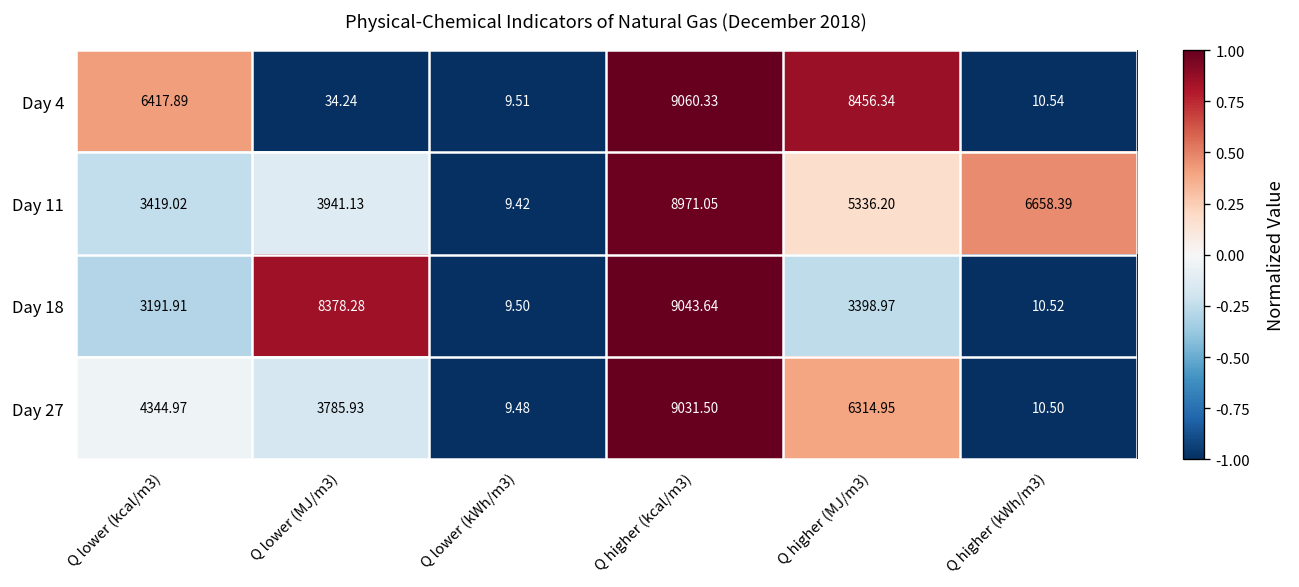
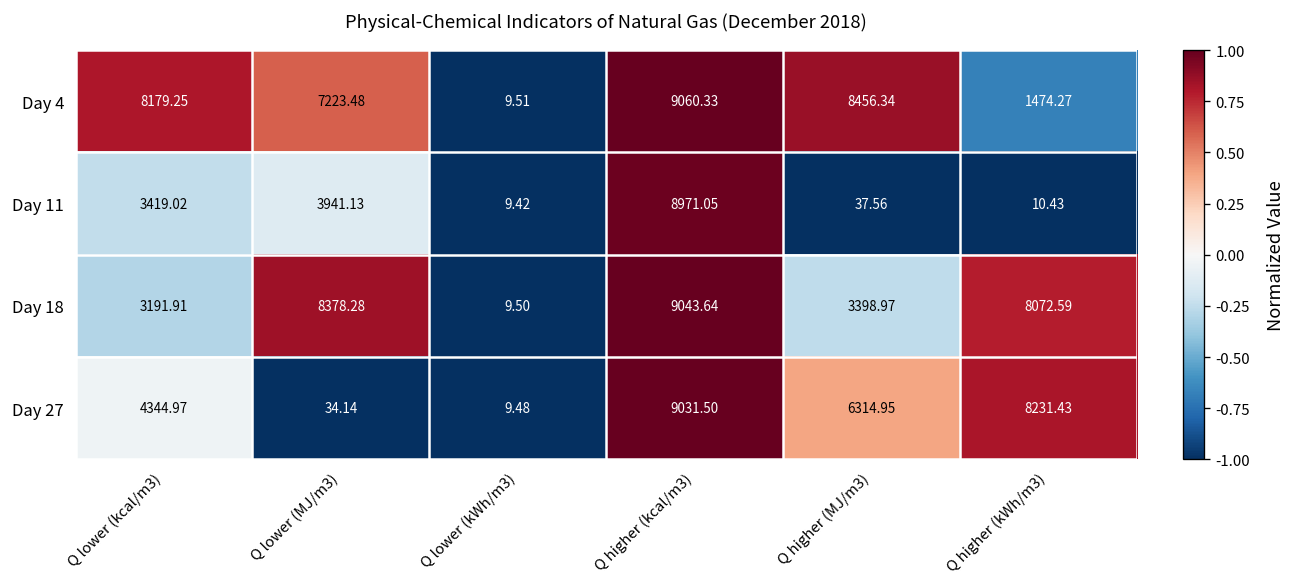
  {
    "Day 4": {
-     "Q lower (kcal/m3)": 6417.89,
-     "Q lower (MJ/m3)": 34.24,
+     "Q lower (kcal/m3)": 8179.25,
+     "Q lower (MJ/m3)": 7223.48,
      "Q lower (kWh/m3)": 9.51,
      "Q higher (kcal/m3)": 9060.33,
      "Q higher (MJ/m3)": 8456.34,
-     "Q higher (kWh/m3)": 10.54
+     "Q higher (kWh/m3)": 1474.27
    },
    "Day 11": {
      "Q lower (kcal/m3)": 3419.02,
      "Q lower (MJ/m3)": 3941.13,
      "Q lower (kWh/m3)": 9.42,
      "Q higher (kcal/m3)": 8971.05,
-     "Q higher (MJ/m3)": 5336.20,
-     "Q higher (kWh/m3)": 6658.39
+     "Q higher (MJ/m3)": 37.56,
+     "Q higher (kWh/m3)": 10.43
    },
    "Day 18": {
      "Q lower (kcal/m3)": 3191.91,
      "Q lower (MJ/m3)": 8378.28,
      "Q lower (kWh/m3)": 9.50,
      "Q higher (kcal/m3)": 9043.64,
      "Q higher (MJ/m3)": 3398.97,
-     "Q higher (kWh/m3)": 10.52
+     "Q higher (kWh/m3)": 8072.59
    },
    "Day 27": {
      "Q lower (kcal/m3)": 4344.97,
-     "Q lower (MJ/m3)": 3785.93,
+     "Q lower (MJ/m3)": 34.14,
      "Q lower (kWh/m3)": 9.48,
      "Q higher (kcal/m3)": 9031.50,
      "Q higher (MJ/m3)": 6314.95,
-     "Q higher (kWh/m3)": 10.50
+     "Q higher (kWh/m3)": 8231.43
    }
  }
